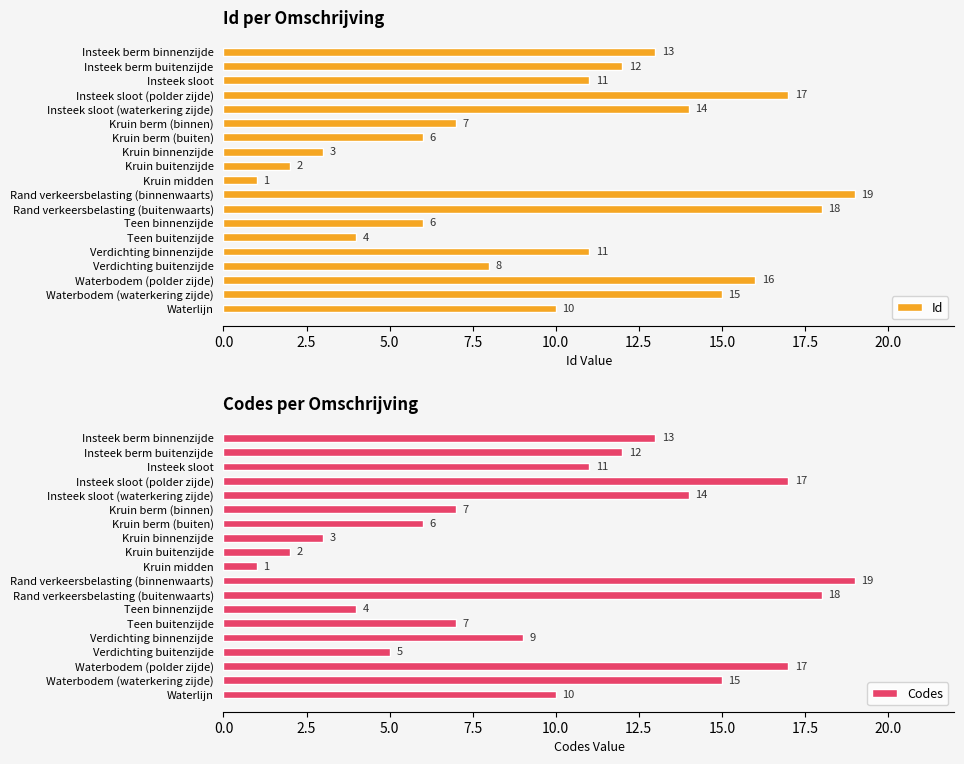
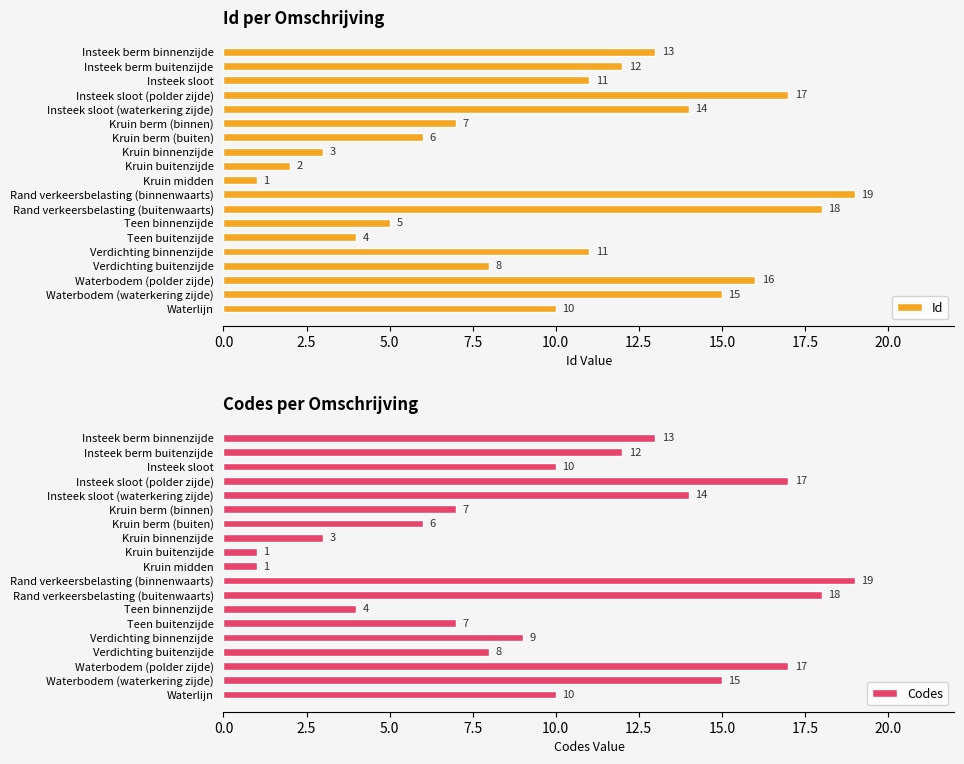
  {
    "Id per Omschrijving": {
      "Insteek berm binnenzijde": 13,
      "Insteek berm buitenzijde": 12,
      "Insteek sloot": 11,
      "Insteek sloot (polder zijde)": 17,
      "Insteek sloot (waterkering zijde)": 14,
      "Kruin berm (binnen)": 7,
      "Kruin berm (buiten)": 6,
      "Kruin binnenzijde": 3,
      "Kruin buitenzijde": 2,
      "Kruin midden": 1,
      "Rand verkeersbelasting (binnenwaarts)": 19,
      "Rand verkeersbelasting (buitenwaarts)": 18,
-     "Teen binnenzijde": 6,
+     "Teen binnenzijde": 5,
      "Teen buitenzijde": 4,
      "Verdichting binnenzijde": 11,
      "Verdichting buitenzijde": 8,
      "Waterbodem (polder zijde)": 16,
      "Waterbodem (waterkering zijde)": 15,
      "Waterlijn": 10
    },
    "Codes per Omschrijving": {
      "Insteek berm binnenzijde": 13,
      "Insteek berm buitenzijde": 12,
-     "Insteek sloot": 11,
+     "Insteek sloot": 10,
      "Insteek sloot (polder zijde)": 17,
      "Insteek sloot (waterkering zijde)": 14,
      "Kruin berm (binnen)": 7,
      "Kruin berm (buiten)": 6,
      "Kruin binnenzijde": 3,
-     "Kruin buitenzijde": 2,
+     "Kruin buitenzijde": 1,
      "Kruin midden": 1,
      "Rand verkeersbelasting (binnenwaarts)": 19,
      "Rand verkeersbelasting (buitenwaarts)": 18,
      "Teen binnenzijde": 4,
      "Teen buitenzijde": 7,
      "Verdichting binnenzijde": 9,
-     "Verdichting buitenzijde": 5,
+     "Verdichting buitenzijde": 8,
      "Waterbodem (polder zijde)": 17,
      "Waterbodem (waterkering zijde)": 15,
      "Waterlijn": 10
    }
  }
